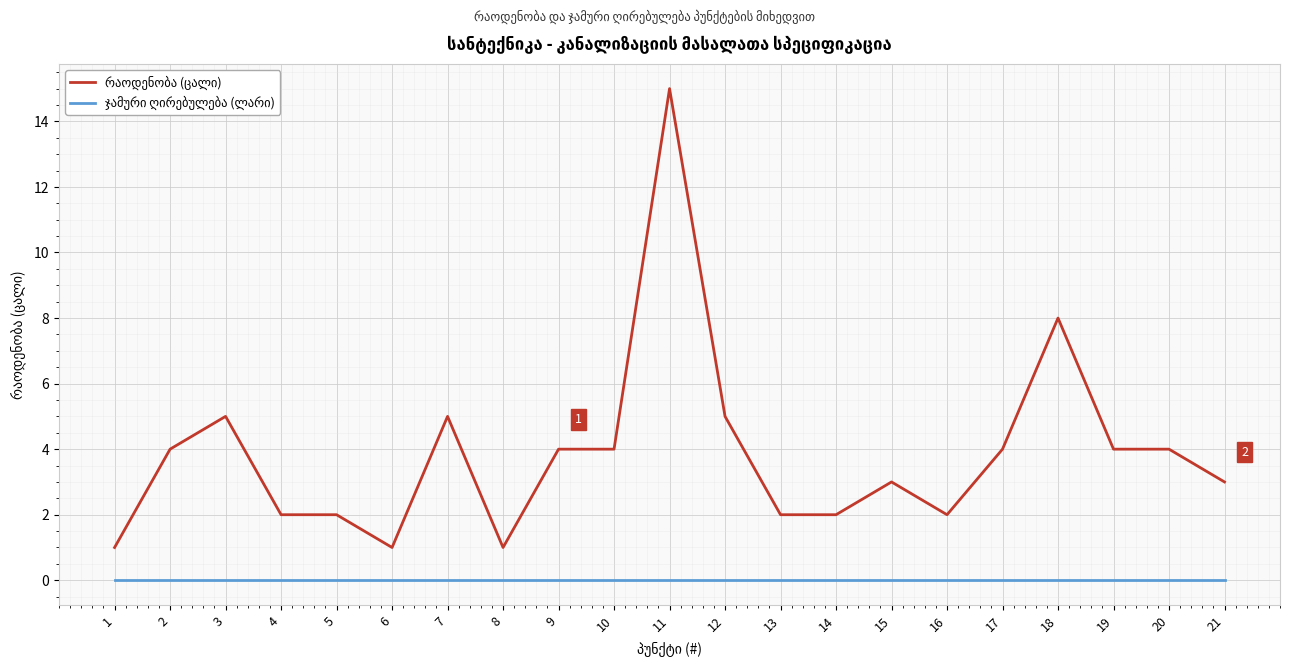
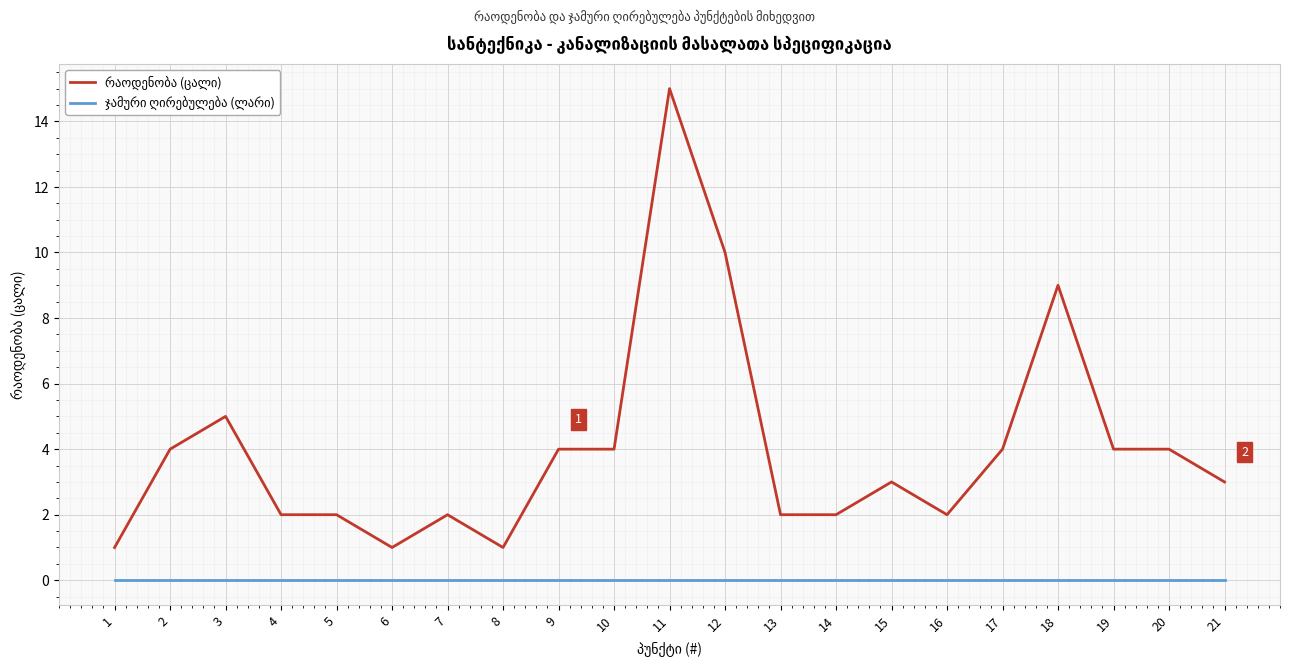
  {
    "რაოდენობა (ცალი)": {
      "1": 1,
      "2": 4,
      "3": 5,
      "4": 2,
      "5": 2,
      "6": 1,
-     "7": 5,
+     "7": 2,
      "8": 1,
      "9": 4,
      "10": 4,
      "11": 15,
-     "12": 5,
+     "12": 10,
      "13": 2,
      "14": 2,
      "15": 3,
      "16": 2,
      "17": 4,
-     "18": 8,
+     "18": 9,
      "19": 4,
      "20": 4,
      "21": 3
    },
    "ჯამური ღირებულება (ლარი)": {
      "1": 0,
      "2": 0,
      "3": 0,
      "4": 0,
      "5": 0,
      "6": 0,
      "7": 0,
      "8": 0,
      "9": 0,
      "10": 0,
      "11": 0,
      "12": 0,
      "13": 0,
      "14": 0,
      "15": 0,
      "16": 0,
      "17": 0,
      "18": 0,
      "19": 0,
      "20": 0,
      "21": 0
    }
  }
